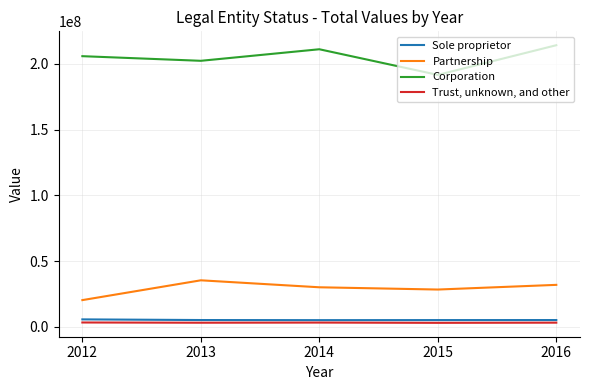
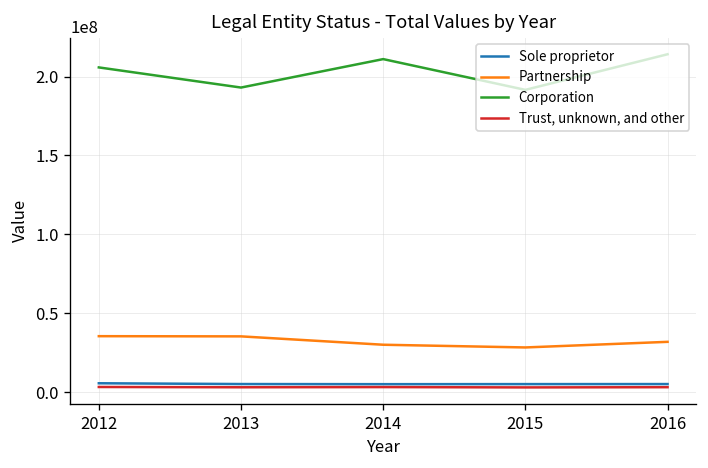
  {
    "Sole proprietor": {
      "2012": 6000000,
      "2013": 5000000,
      "2015": 5000000,
      "2016": 5000000
    },
    "Partnership": {
-     "2012": 20000000,
+     "2012": 36000000,
      "2013": 35000000,
      "2014": 30000000,
      "2015": 28000000,
      "2016": 32000000
    },
    "Corporation": {
      "2012": 206000000,
-     "2013": 202000000,
+     "2013": 193000000,
      "2014": 211000000
    },
    "Trust, unknown, and other": {
      "2012": 3000000,
      "2013": 3000000,
      "2015": 3000000,
      "2016": 3000000
    }
  }
